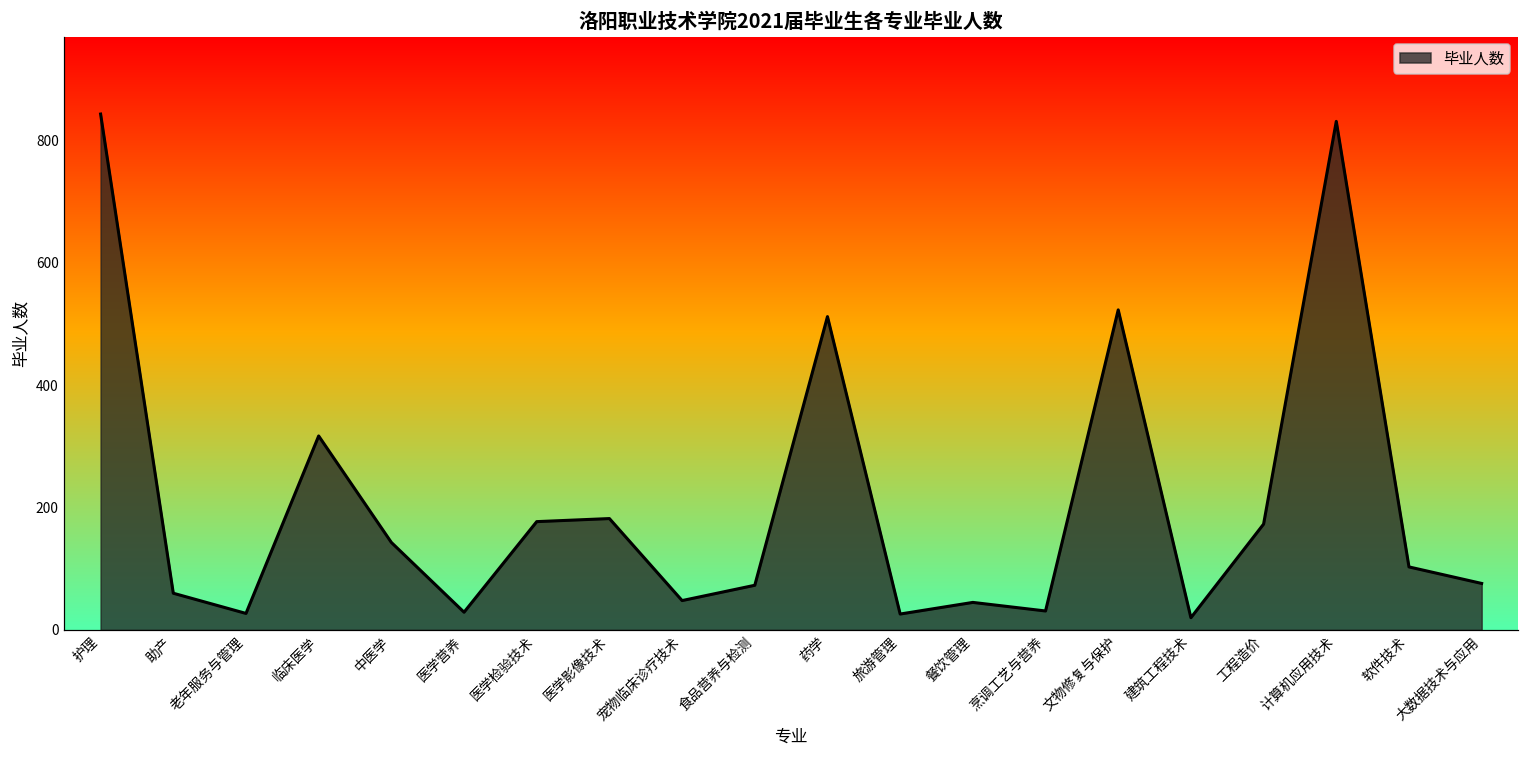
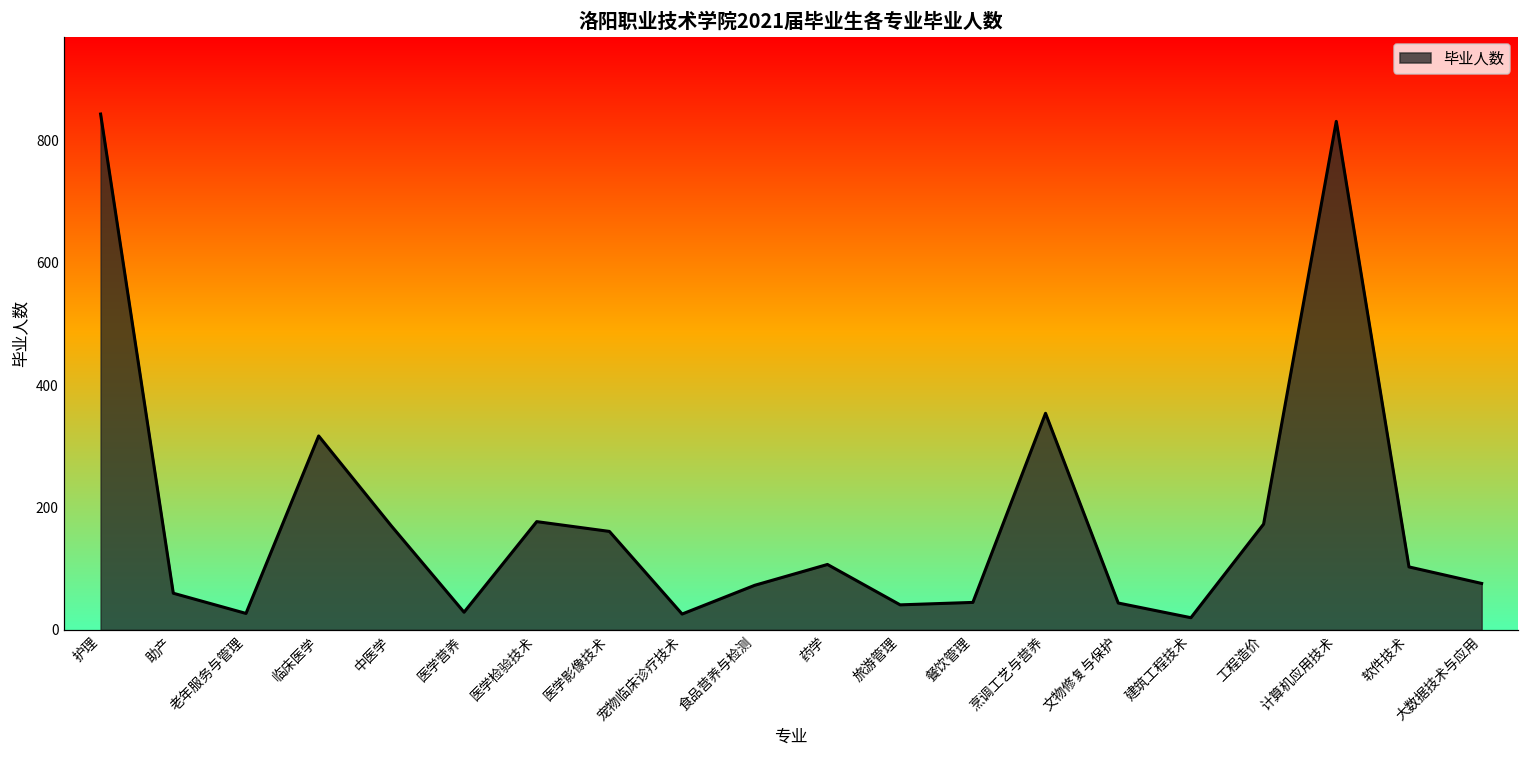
  {
    "护理": 840,
    "助产": 60,
    "老年服务与管理": 30,
    "临床医学": 320,
-   "中医学": 140,
+   "中医学": 170,
    "医学营养": 30,
    "医学检验技术": 180,
-   "医学影像技术": 180,
-   "宠物临床诊疗技术": 50,
+   "医学影像技术": 160,
+   "宠物临床诊疗技术": 30,
    "食品营养与检测": 70,
-   "药学": 510,
-   "旅游管理": 30,
+   "药学": 110,
+   "旅游管理": 40,
    "餐饮管理": 50,
-   "烹调工艺与营养": 30,
-   "文物修复与保护": 520,
+   "烹调工艺与营养": 350,
+   "文物修复与保护": 40,
    "建筑工程技术": 20,
    "工程造价": 170,
    "计算机应用技术": 830,
    "软件技术": 100,
    "大数据技术与应用": 80
  }
